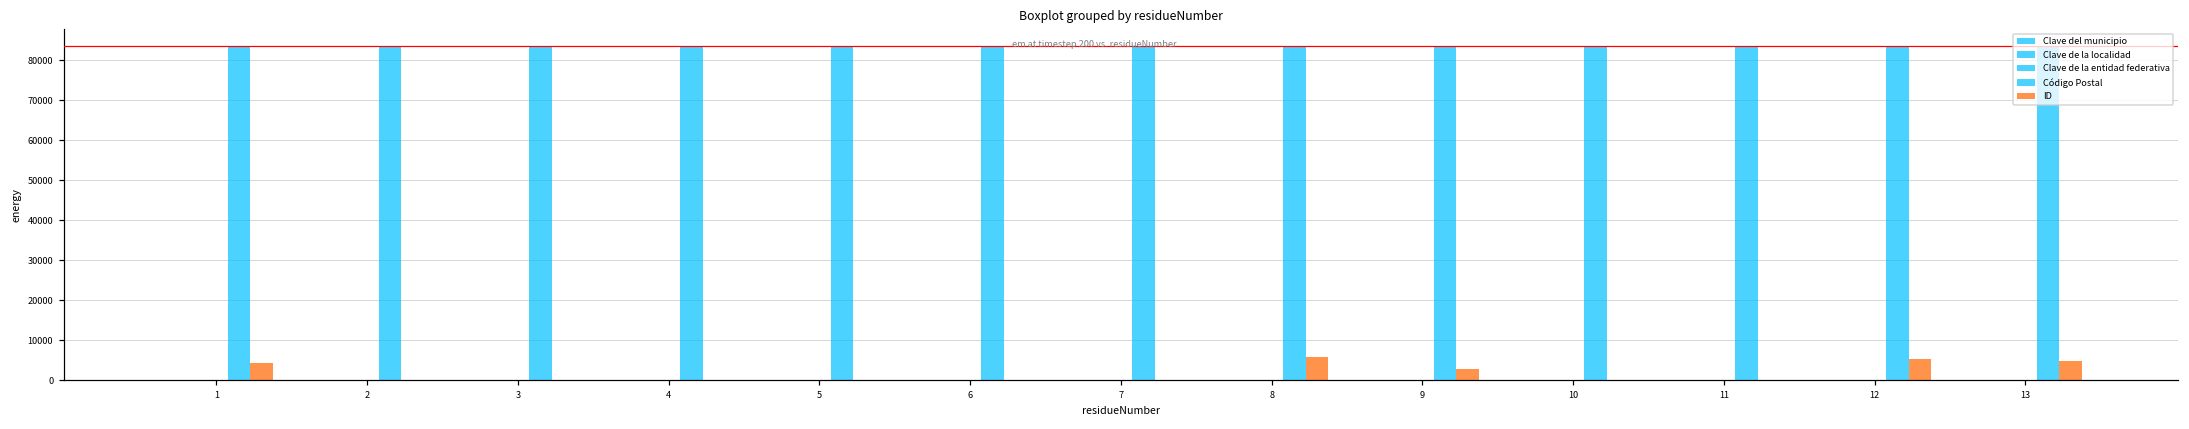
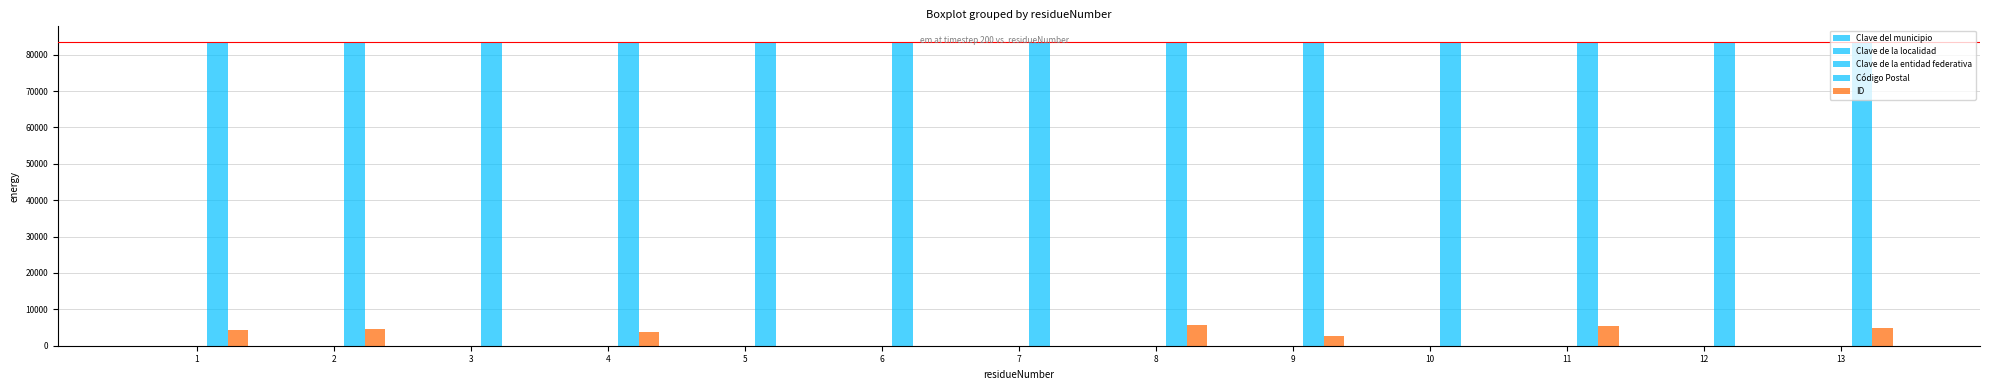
  {
    "ID": {
      "1": 4000,
-     "2": 0,
-     "4": 0,
+     "2": 5000,
+     "4": 4000,
      "8": 6000,
      "9": 3000,
-     "11": 0,
-     "12": 5000,
+     "11": 5000,
+     "12": 0,
      "13": 5000
    }
  }
